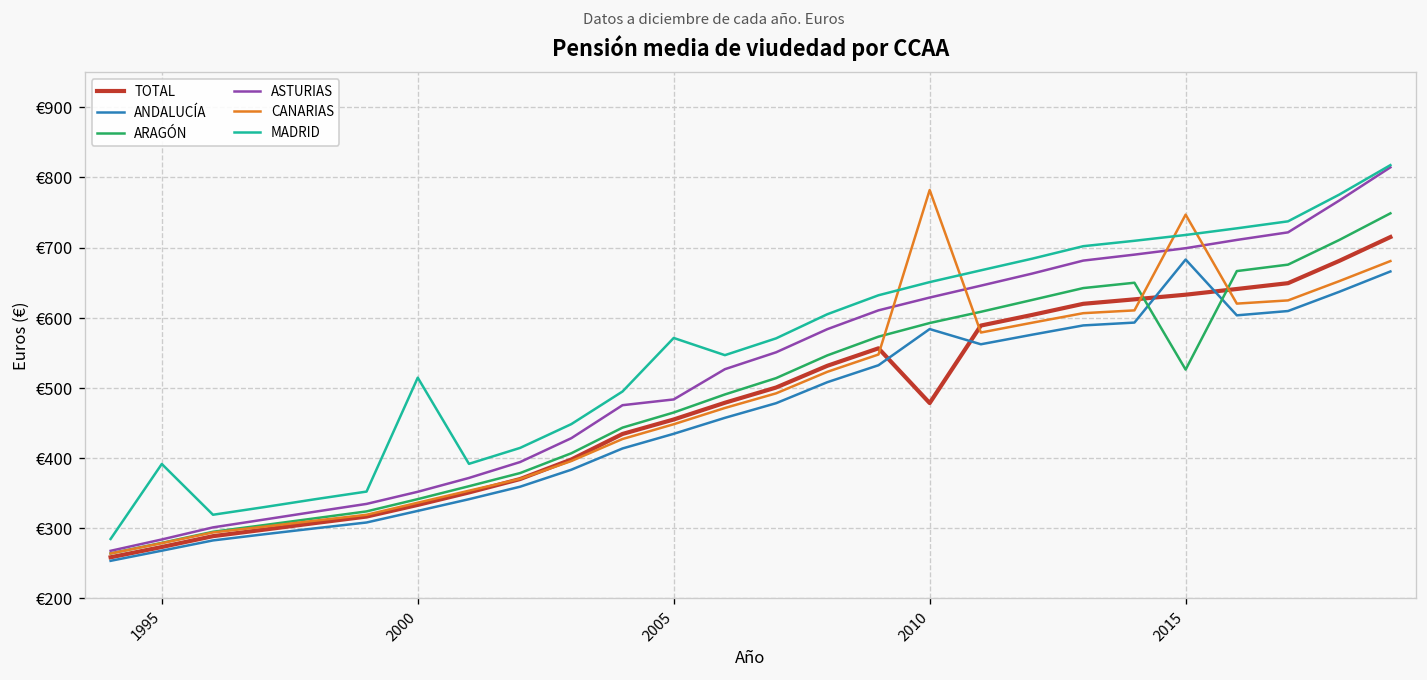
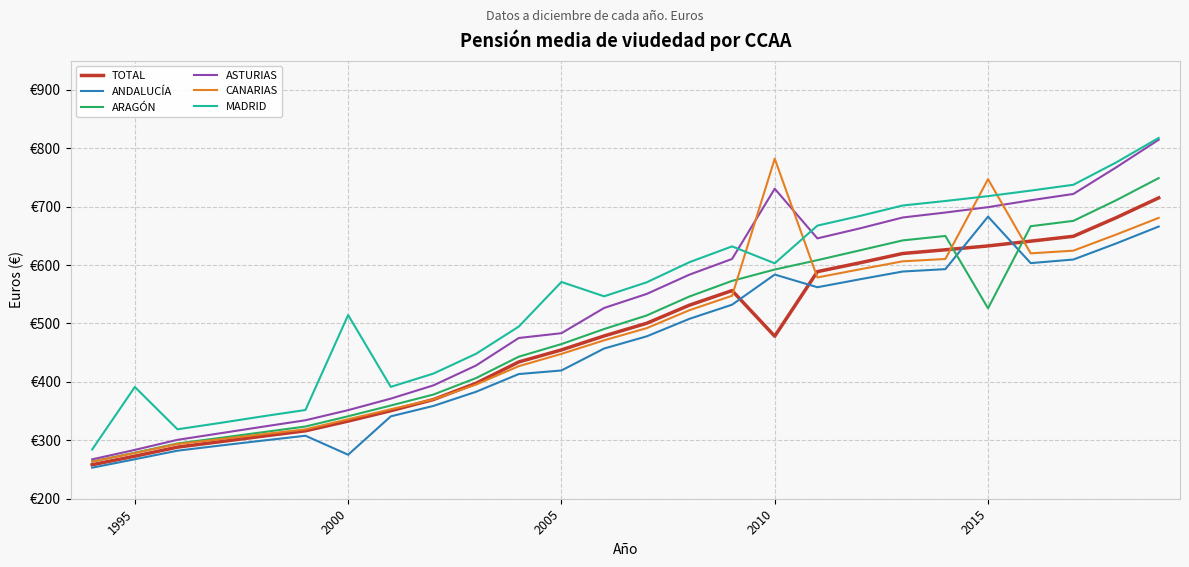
  {
    "TOTAL": {
      "1995": "€270",
      "2005": "€450",
      "2010": "€480",
      "2015": "€630"
    },
    "ANDALUCÍA": {
      "1995": "€270",
-     "2000": "€320",
-     "2005": "€430",
+     "2000": "€280",
+     "2005": "€420",
      "2010": "€580",
      "2015": "€680"
    },
    "ARAGÓN": {
      "2000": "€340",
      "2005": "€460",
      "2010": "€590",
      "2015": "€530"
    },
    "ASTURIAS": {
      "1995": "€280",
      "2000": "€350",
      "2005": "€480",
-     "2010": "€630",
+     "2010": "€730",
      "2015": "€700"
    },
    "CANARIAS": {
      "2005": "€450",
      "2010": "€780",
      "2015": "€750"
    },
    "MADRID": {
      "1995": "€390",
      "2000": "€510",
      "2005": "€570",
-     "2010": "€650",
+     "2010": "€600",
      "2015": "€720"
    }
  }
